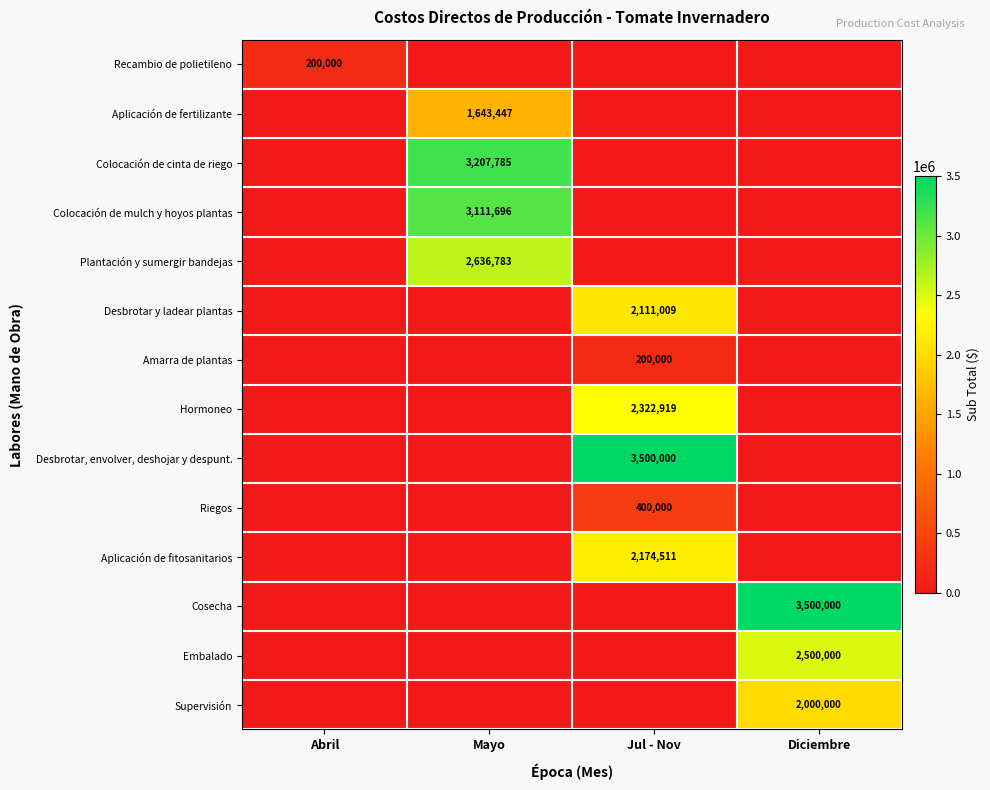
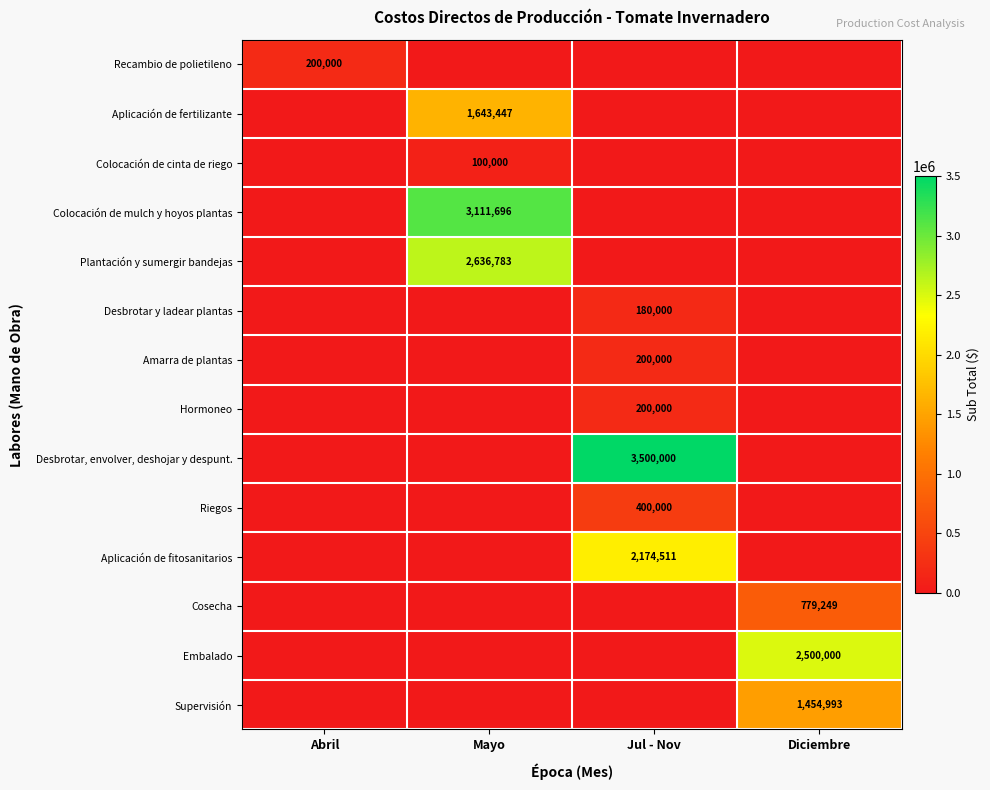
  {
    "Recambio de polietileno": {
      "Abril": "200,000"
    },
    "Aplicación de fertilizante": {
      "Mayo": "1,643,447"
    },
    "Colocación de cinta de riego": {
-     "Mayo": "3,207,785"
+     "Mayo": "100,000"
    },
    "Colocación de mulch y hoyos plantas": {
      "Mayo": "3,111,696"
    },
    "Plantación y sumergir bandejas": {
      "Mayo": "2,636,783"
    },
    "Desbrotar y ladear plantas": {
-     "Jul - Nov": "2,111,009"
+     "Jul - Nov": "180,000"
    },
    "Amarra de plantas": {
      "Jul - Nov": "200,000"
    },
    "Hormoneo": {
-     "Jul - Nov": "2,322,919"
+     "Jul - Nov": "200,000"
    },
    "Desbrotar, envolver, deshojar y despunt.": {
      "Jul - Nov": "3,500,000"
    },
    "Riegos": {
      "Jul - Nov": "400,000"
    },
    "Aplicación de fitosanitarios": {
      "Jul - Nov": "2,174,511"
    },
    "Cosecha": {
-     "Diciembre": "3,500,000"
+     "Diciembre": "779,249"
    },
    "Embalado": {
      "Diciembre": "2,500,000"
    },
    "Supervisión": {
-     "Diciembre": "2,000,000"
+     "Diciembre": "1,454,993"
    }
  }
